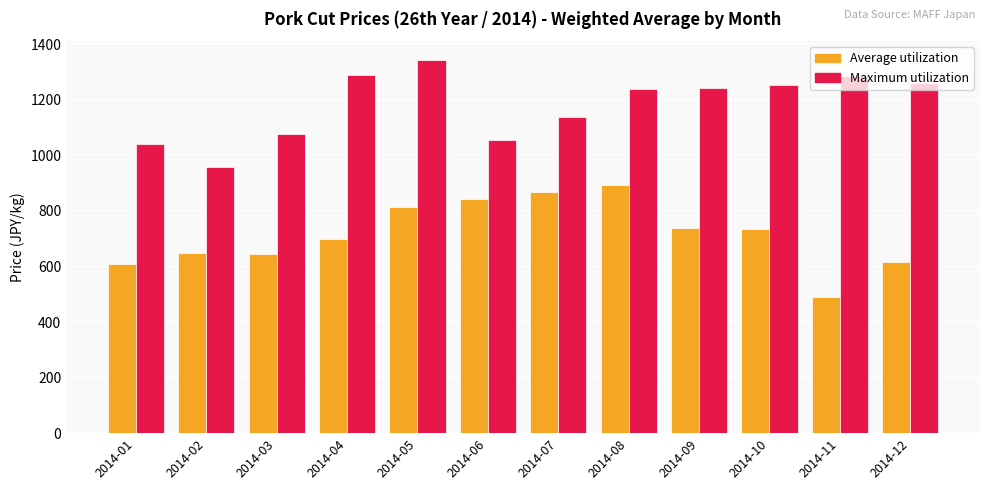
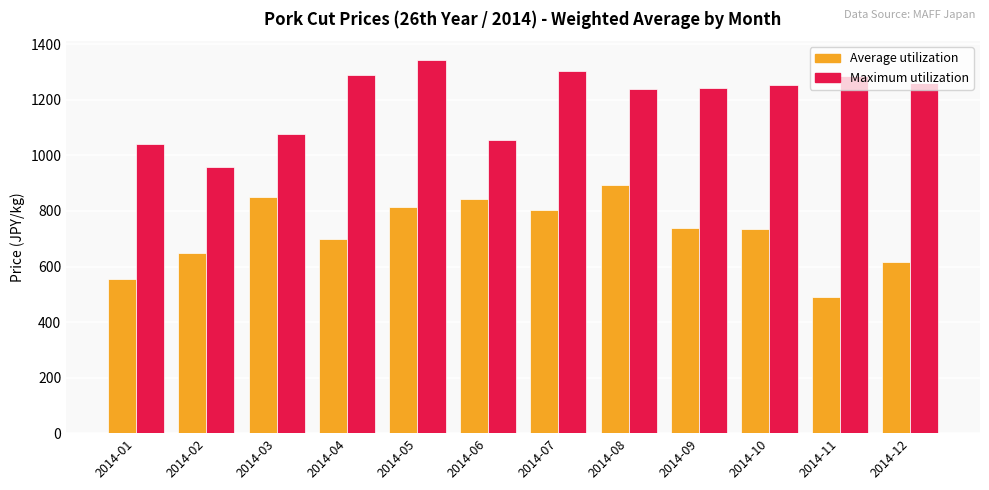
  {
    "Average utilization": {
-     "2014-01": 610,
+     "2014-01": 560,
      "2014-02": 650,
-     "2014-03": 650,
+     "2014-03": 850,
      "2014-04": 700,
      "2014-05": 820,
      "2014-06": 840,
-     "2014-07": 870,
+     "2014-07": 800,
      "2014-08": 900,
      "2014-09": 740,
      "2014-10": 740,
      "2014-11": 490,
      "2014-12": 620
    },
    "Maximum utilization": {
      "2014-01": 1040,
      "2014-02": 960,
      "2014-03": 1080,
      "2014-04": 1290,
      "2014-05": 1340,
      "2014-06": 1060,
-     "2014-07": 1140,
+     "2014-07": 1300,
      "2014-08": 1240,
      "2014-09": 1240,
      "2014-10": 1250
    }
  }
